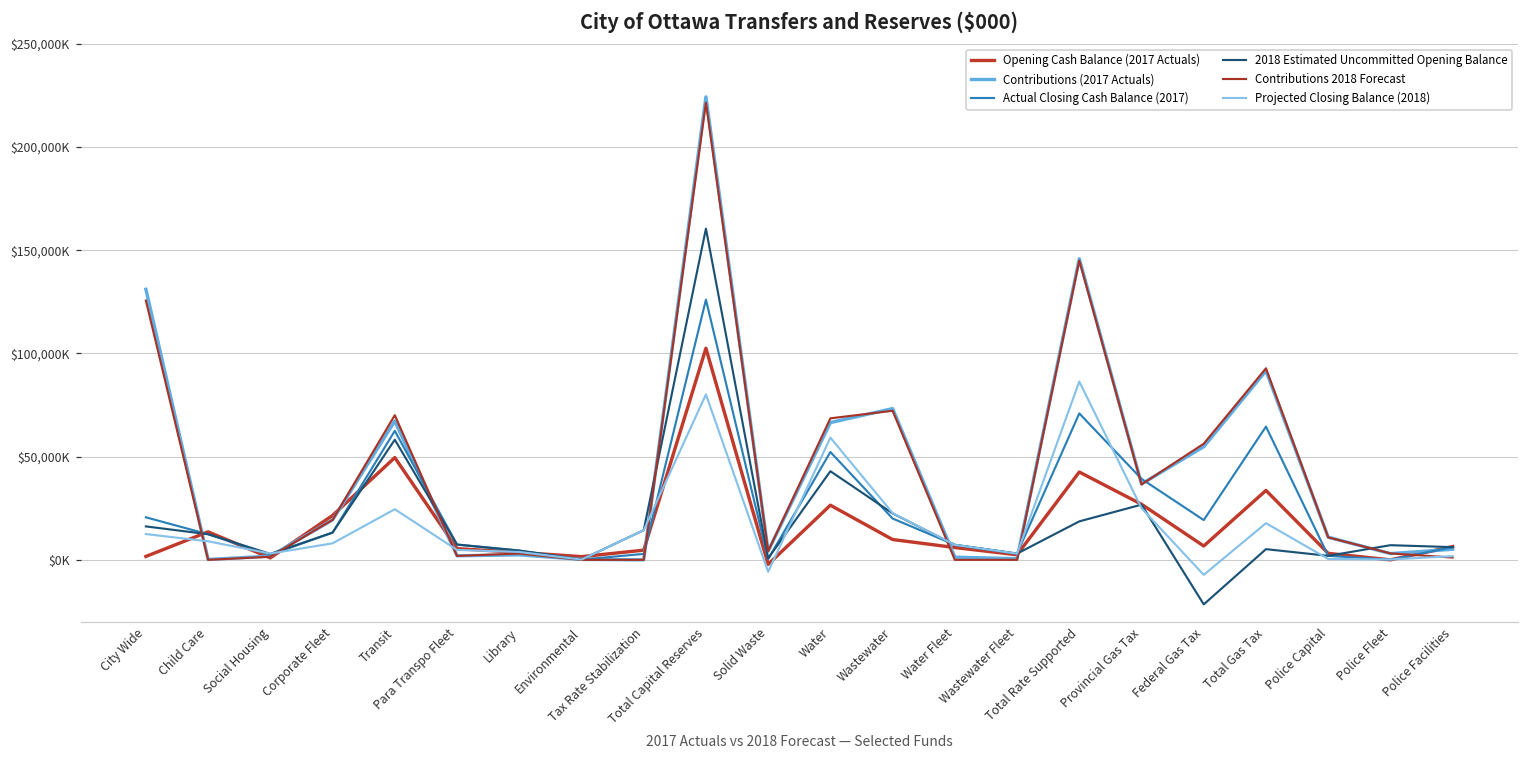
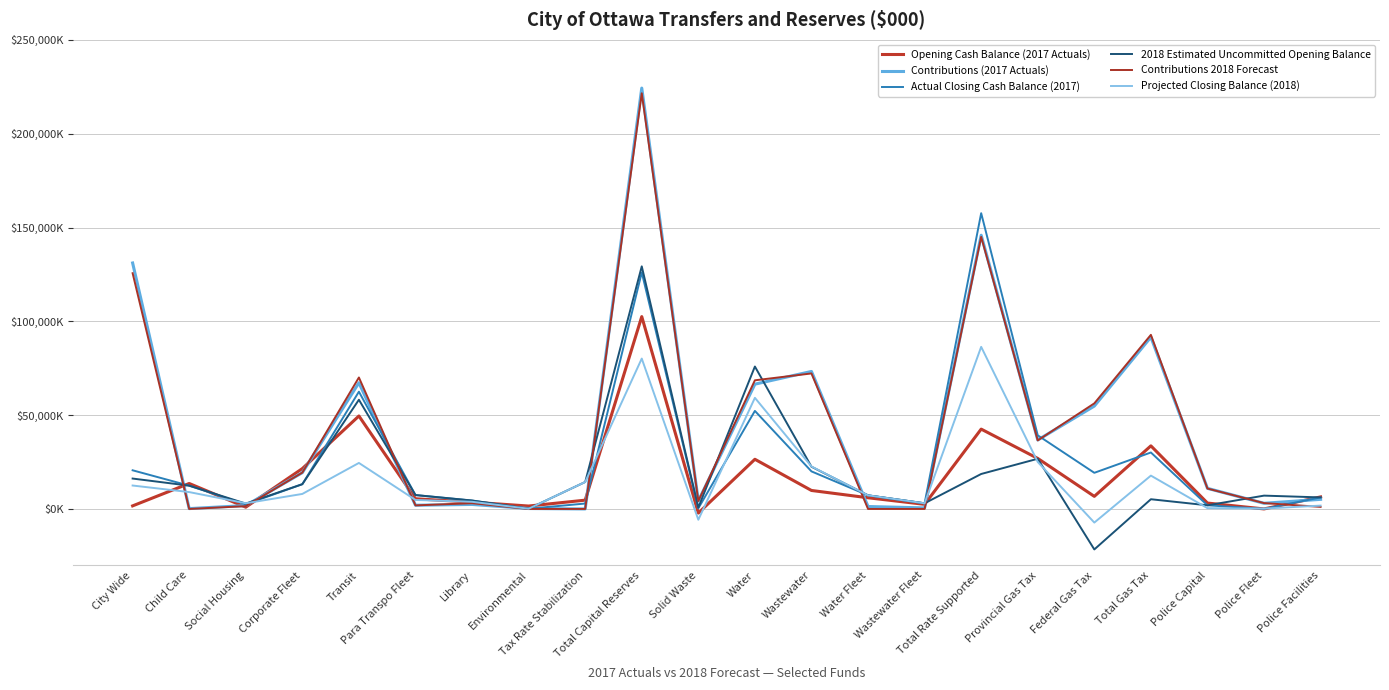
  {
    "Actual Closing Cash Balance (2017)": {
      "City Wide": "$21,000,000",
      "Transit": "$63,000,000",
      "Tax Rate Stabilization": "$3,000,000",
      "Total Capital Reserves": "$126,000,000",
      "Water": "$52,000,000",
      "Wastewater": "$20,000,000",
-     "Total Rate Supported": "$71,000,000",
+     "Total Rate Supported": "$158,000,000",
      "Provincial Gas Tax": "$39,000,000",
      "Federal Gas Tax": "$19,000,000",
-     "Total Gas Tax": "$65,000,000"
+     "Total Gas Tax": "$30,000,000"
    },
    "2018 Estimated Uncommitted Opening Balance": {
      "City Wide": "$16,000,000",
      "Transit": "$58,000,000",
-     "Total Capital Reserves": "$160,000,000",
-     "Water": "$43,000,000",
+     "Total Capital Reserves": "$129,000,000",
+     "Water": "$76,000,000",
      "Total Rate Supported": "$19,000,000",
      "Federal Gas Tax": "$-22,000,000",
      "Total Gas Tax": "$5,000,000",
      "Police Fleet": "$7,000,000"
    }
  }
